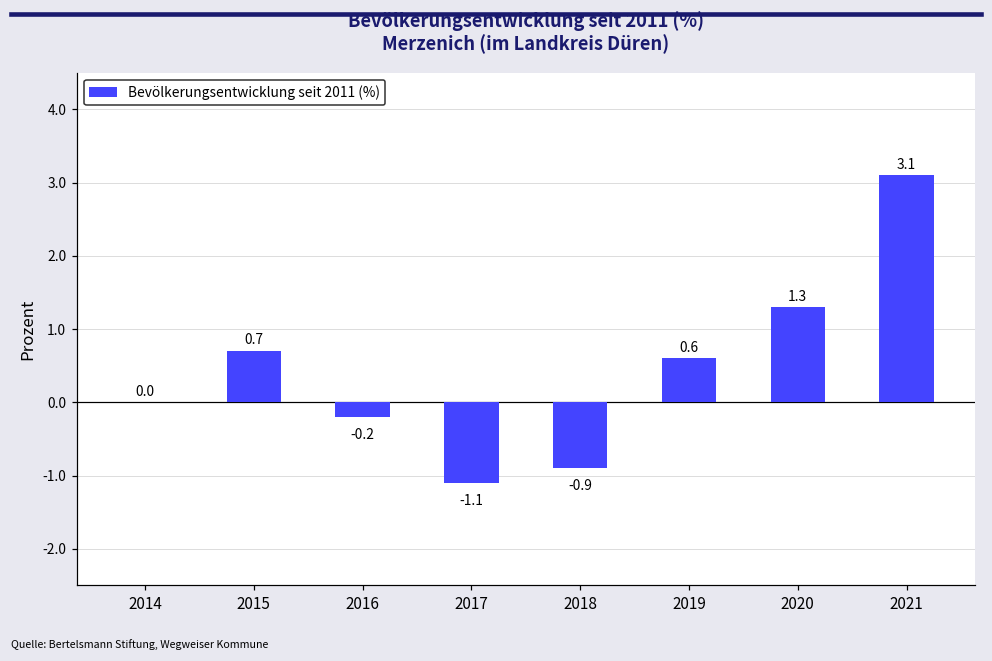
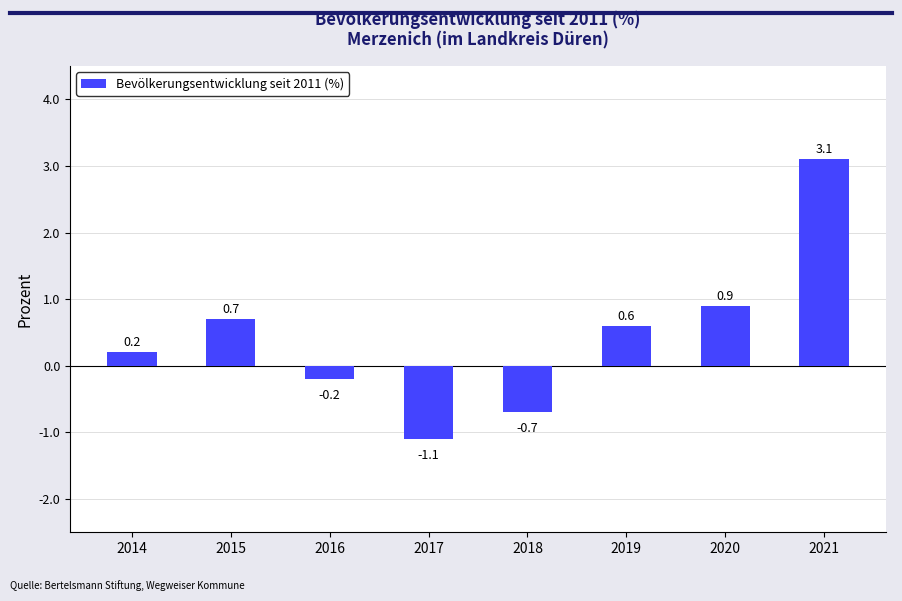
  {
-   "2014": 0.0,
+   "2014": 0.2,
    "2015": 0.7,
    "2016": -0.2,
    "2017": -1.1,
-   "2018": -0.9,
+   "2018": -0.7,
    "2019": 0.6,
-   "2020": 1.3,
+   "2020": 0.9,
    "2021": 3.1
  }
